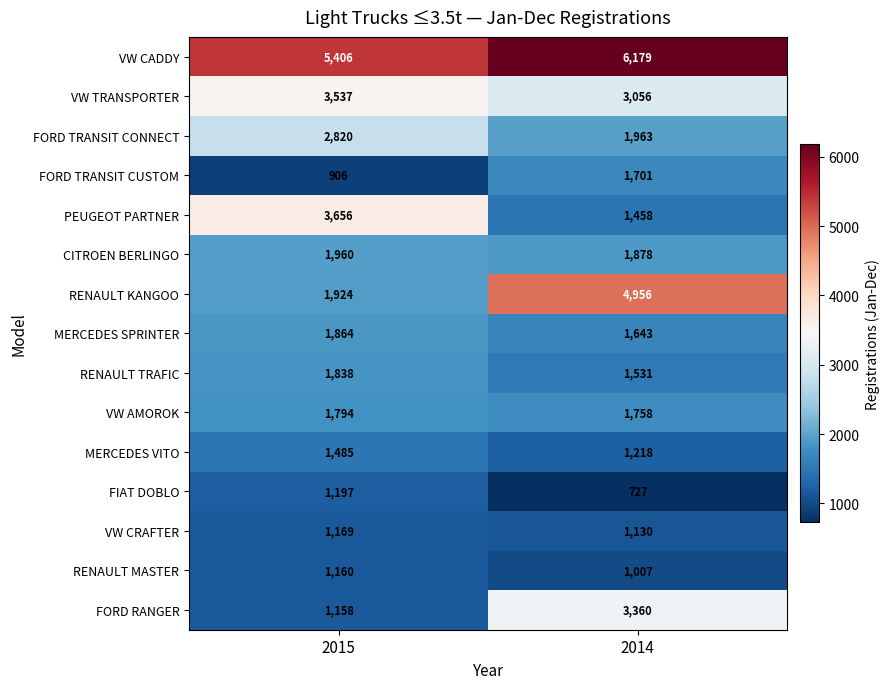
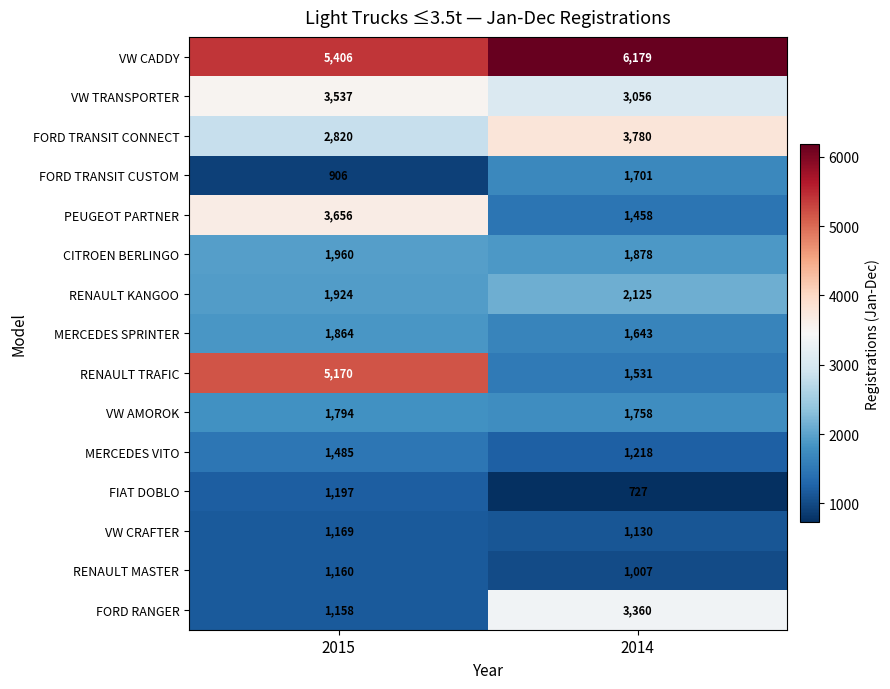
  {
    "VW CADDY": {
      "2015": "5,406",
      "2014": "6,179"
    },
    "VW TRANSPORTER": {
      "2015": "3,537",
      "2014": "3,056"
    },
    "FORD TRANSIT CONNECT": {
      "2015": "2,820",
-     "2014": "1,963"
+     "2014": "3,780"
    },
    "FORD TRANSIT CUSTOM": {
      "2015": "906",
      "2014": "1,701"
    },
    "PEUGEOT PARTNER": {
      "2015": "3,656",
      "2014": "1,458"
    },
    "CITROEN BERLINGO": {
      "2015": "1,960",
      "2014": "1,878"
    },
    "RENAULT KANGOO": {
      "2015": "1,924",
-     "2014": "4,956"
+     "2014": "2,125"
    },
    "MERCEDES SPRINTER": {
      "2015": "1,864",
      "2014": "1,643"
    },
    "RENAULT TRAFIC": {
-     "2015": "1,838",
+     "2015": "5,170",
      "2014": "1,531"
    },
    "VW AMOROK": {
      "2015": "1,794",
      "2014": "1,758"
    },
    "MERCEDES VITO": {
      "2015": "1,485",
      "2014": "1,218"
    },
    "FIAT DOBLO": {
      "2015": "1,197",
      "2014": "727"
    },
    "VW CRAFTER": {
      "2015": "1,169",
      "2014": "1,130"
    },
    "RENAULT MASTER": {
      "2015": "1,160",
      "2014": "1,007"
    },
    "FORD RANGER": {
      "2015": "1,158",
      "2014": "3,360"
    }
  }
